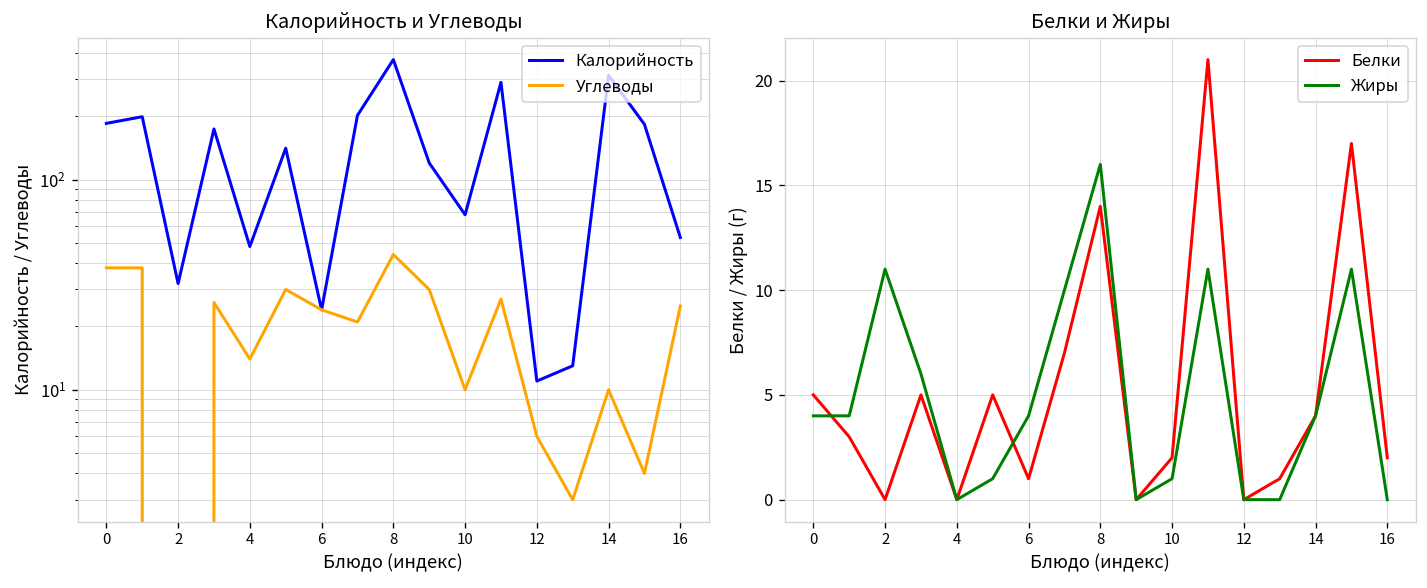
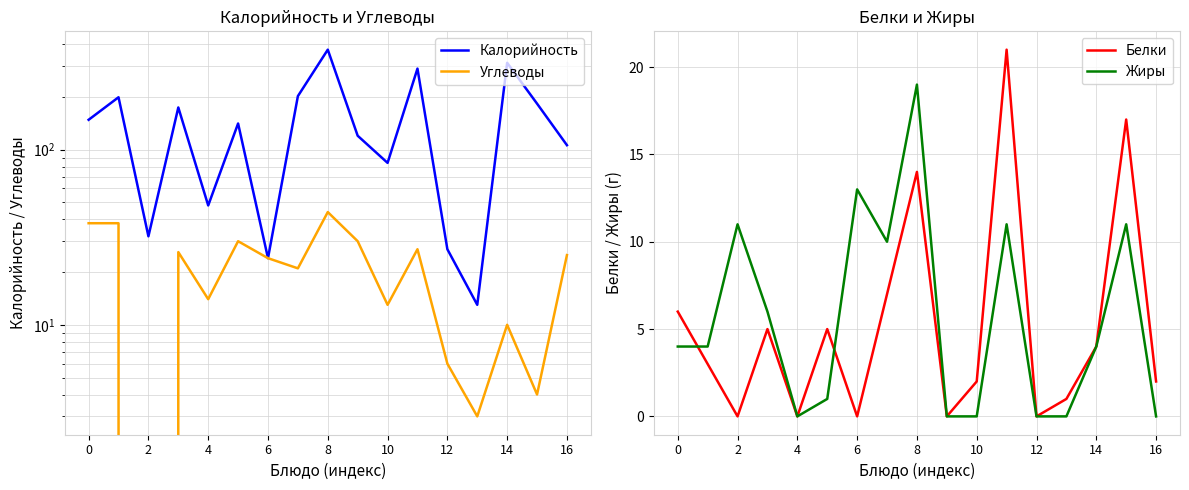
  {
    "Калорийность и Углеводы": {
      "Калорийность": {
-       "0": 190,
+       "0": 150,
        "2": 32,
        "4": 48,
        "8": 370,
-       "10": 68,
-       "12": 11,
-       "16": 53
+       "10": 80,
+       "12": 27,
+       "16": 110
      },
      "Углеводы": {
        "0": 38,
        "4": 14,
        "8": 44,
-       "10": 10,
+       "10": 13,
        "12": 6,
        "14": 10,
        "16": 25
      }
    },
    "Белки и Жиры": {
      "Белки": {
-       "0": 5,
+       "0": 6,
        "2": 0,
-       "6": 1,
+       "6": 0,
        "8": 14,
        "10": 2,
        "16": 2
      },
      "Жиры": {
        "0": 4,
        "2": 11,
-       "6": 4,
-       "8": 16,
-       "10": 1,
+       "6": 13,
+       "8": 19,
+       "10": 0,
        "16": 0
      }
    }
  }
